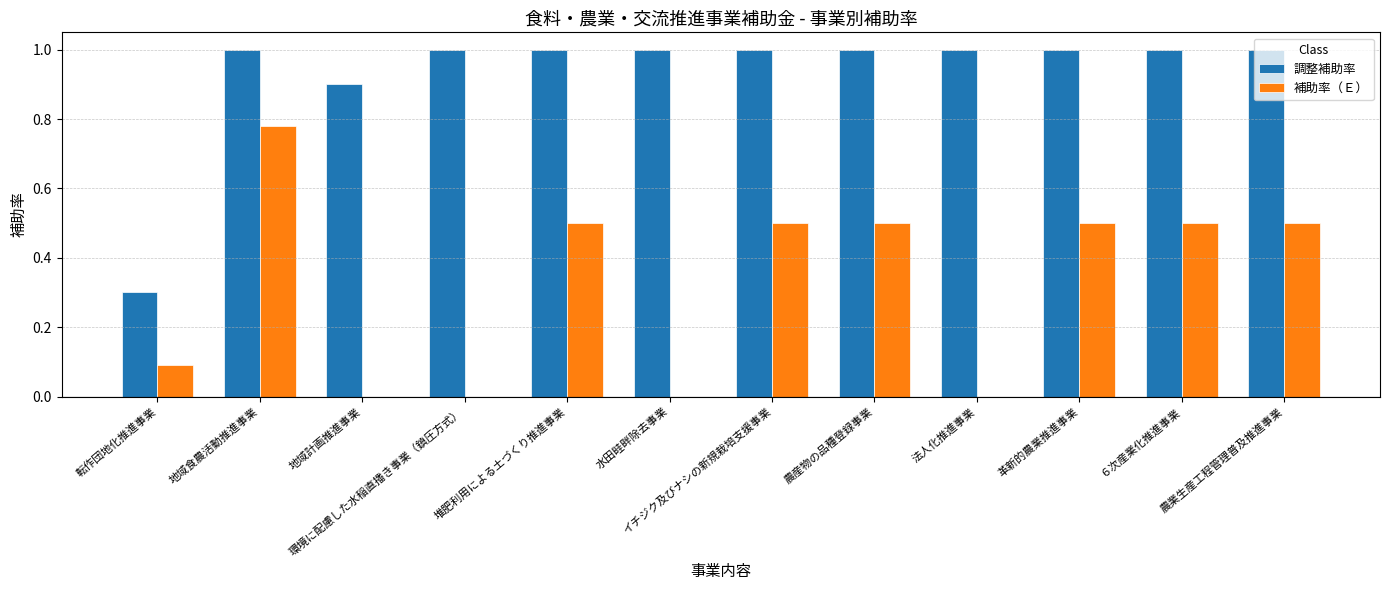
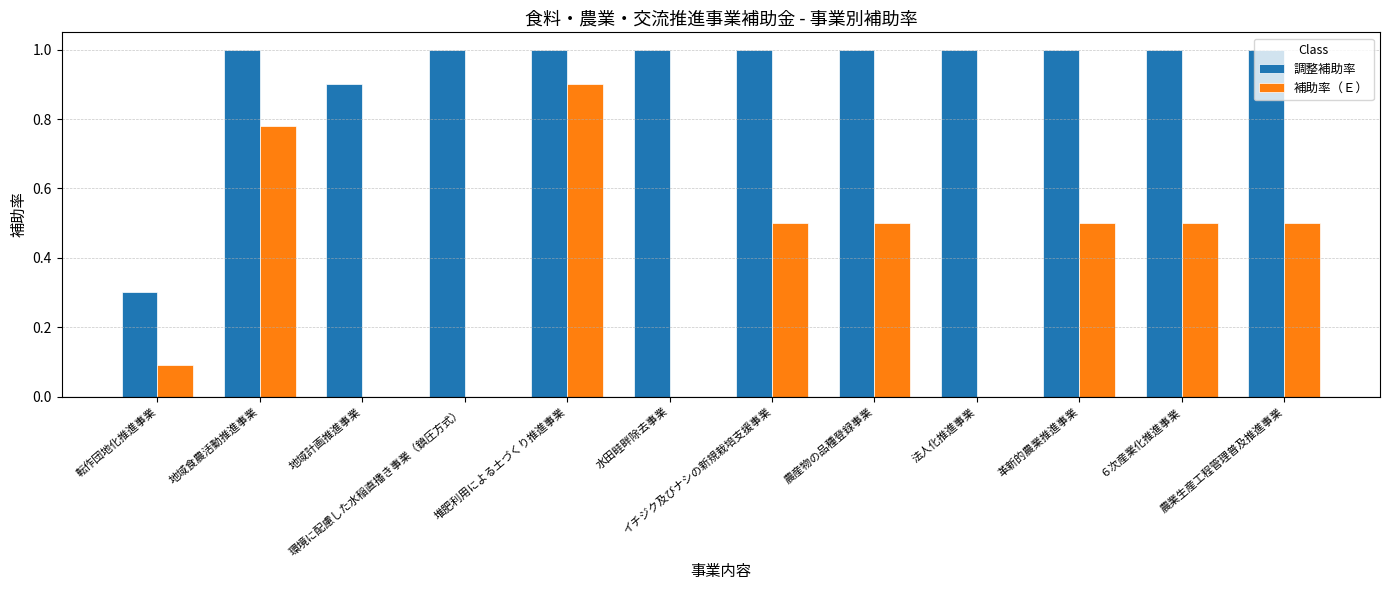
  {
    "調整補助率": {
      "転作団地化推進事業": 0.3,
      "地域食農活動推進事業": 1.0,
      "地域計画推進事業": 0.9,
      "環境に配慮した水稲直播き事業（鎮圧方式）": 1.0,
      "堆肥利用による土づくり推進事業": 1.0,
      "水田畦畔除去事業": 1.0,
      "イチジク及びナシの新規栽培支援事業": 1.0,
      "農産物の品種登録事業": 1.0,
      "法人化推進事業": 1.0,
      "革新的農業推進事業": 1.0,
      "６次産業化推進事業": 1.0
    },
    "補助率（Ｅ）": {
      "転作団地化推進事業": 0.09,
      "地域食農活動推進事業": 0.78,
      "地域計画推進事業": 0.0,
      "環境に配慮した水稲直播き事業（鎮圧方式）": 0.0,
-     "堆肥利用による土づくり推進事業": 0.5,
+     "堆肥利用による土づくり推進事業": 0.9,
      "水田畦畔除去事業": 0.0,
      "イチジク及びナシの新規栽培支援事業": 0.5,
      "農産物の品種登録事業": 0.5,
      "法人化推進事業": 0.0,
      "革新的農業推進事業": 0.5,
      "６次産業化推進事業": 0.5,
      "農業生産工程管理普及推進事業": 0.5
    }
  }
